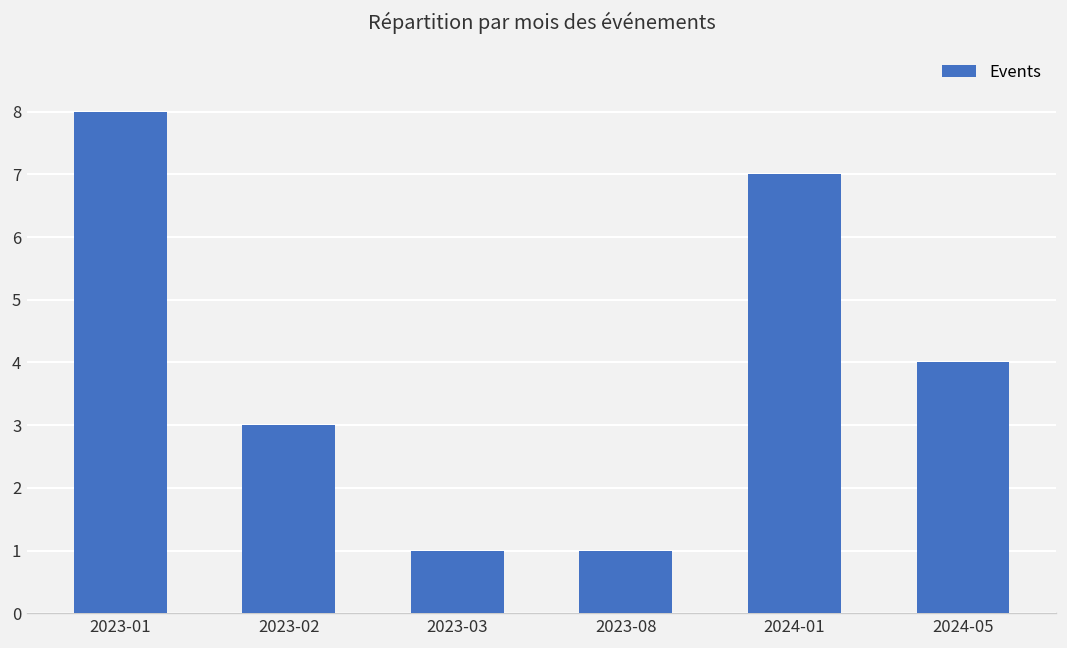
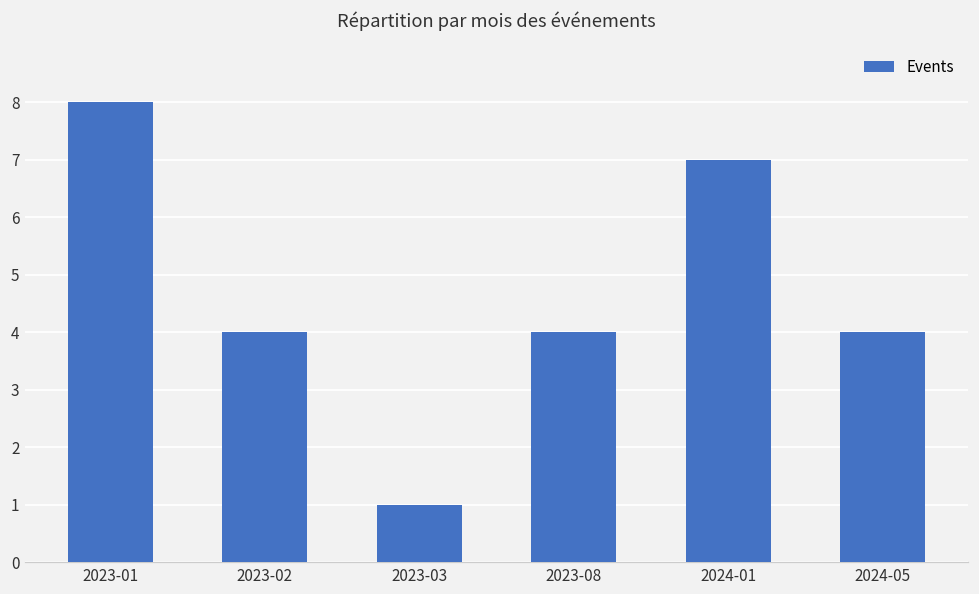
  {
    "2023-01": 8,
-   "2023-02": 3,
+   "2023-02": 4,
    "2023-03": 1,
-   "2023-08": 1,
+   "2023-08": 4,
    "2024-01": 7,
    "2024-05": 4
  }
